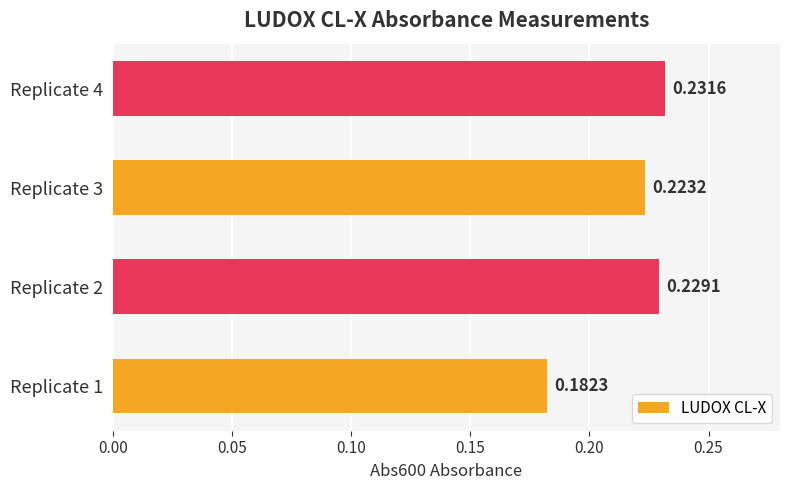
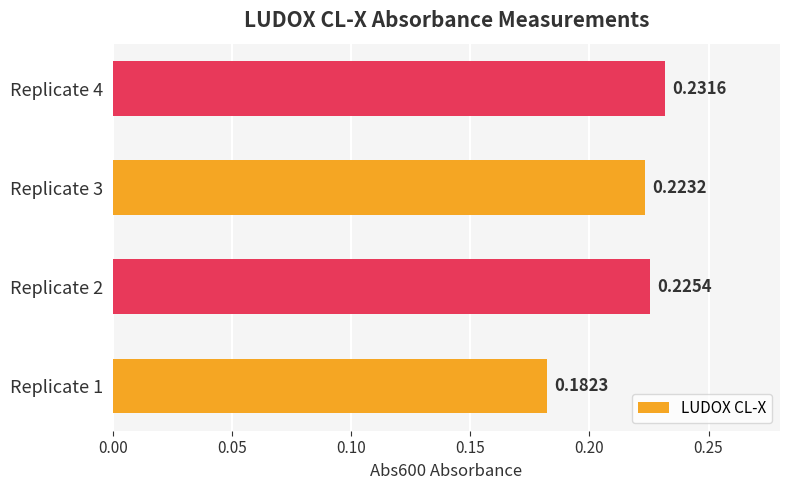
  {
    "Replicate 4": 0.2316,
    "Replicate 3": 0.2232,
-   "Replicate 2": 0.2291,
+   "Replicate 2": 0.2254,
    "Replicate 1": 0.1823
  }
